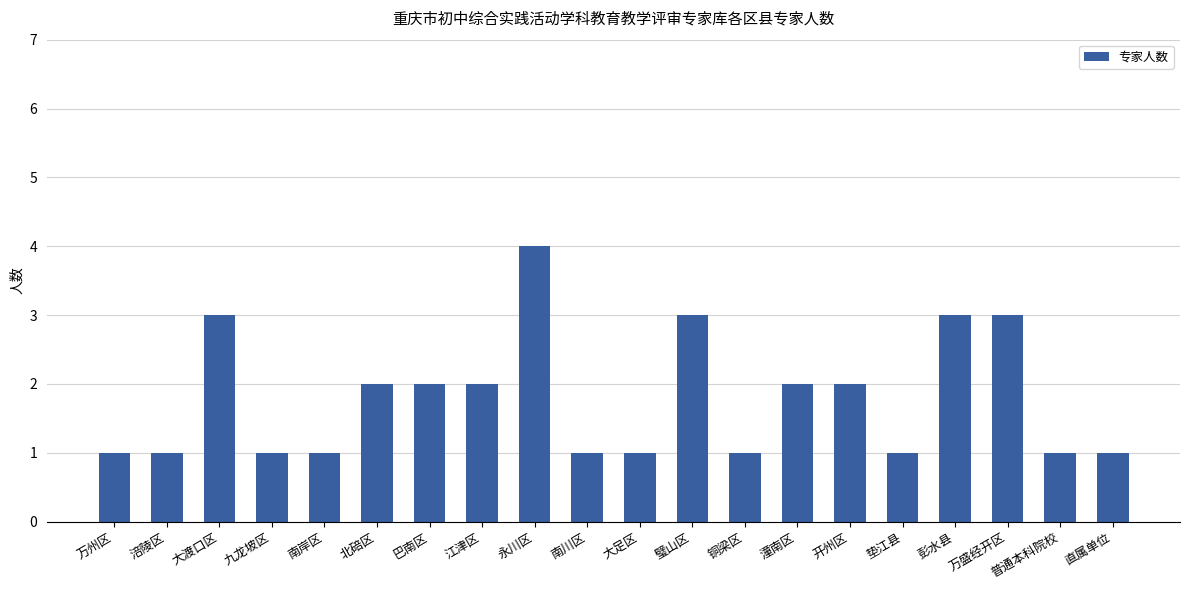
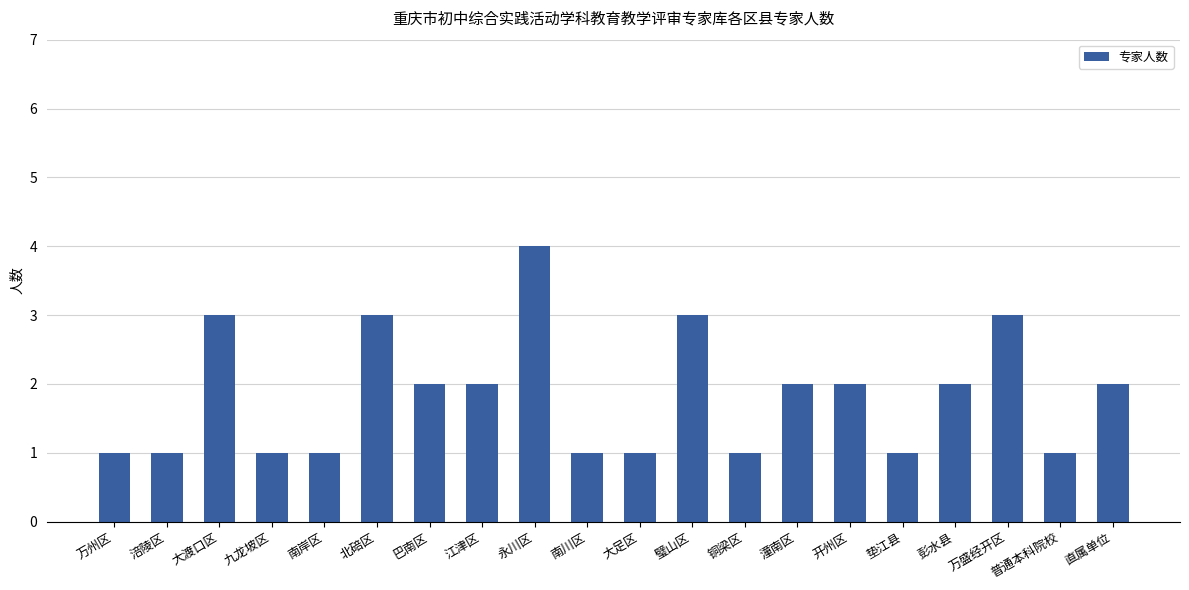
  {
    "万州区": 1,
    "涪陵区": 1,
    "大渡口区": 3,
    "九龙坡区": 1,
    "南岸区": 1,
-   "北碚区": 2,
+   "北碚区": 3,
    "巴南区": 2,
    "江津区": 2,
    "永川区": 4,
    "南川区": 1,
    "大足区": 1,
    "璧山区": 3,
    "铜梁区": 1,
    "潼南区": 2,
    "开州区": 2,
    "垫江县": 1,
-   "彭水县": 3,
+   "彭水县": 2,
    "万盛经开区": 3,
    "普通本科院校": 1,
-   "直属单位": 1
+   "直属单位": 2
  }
